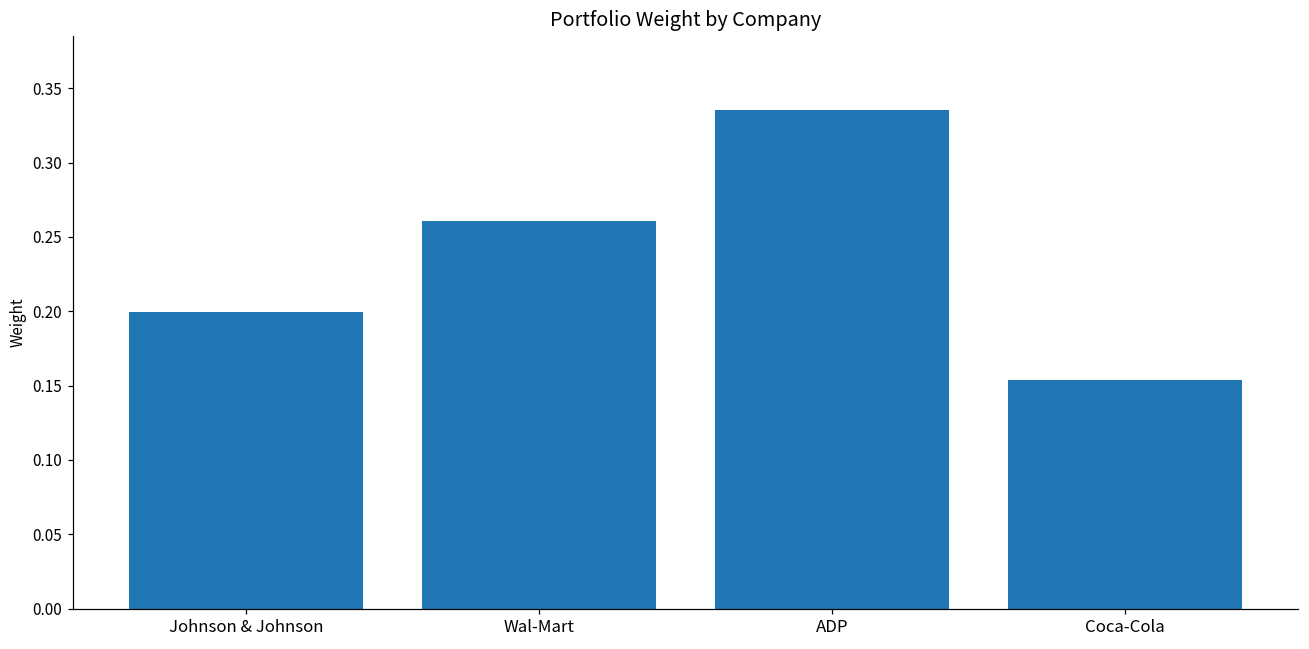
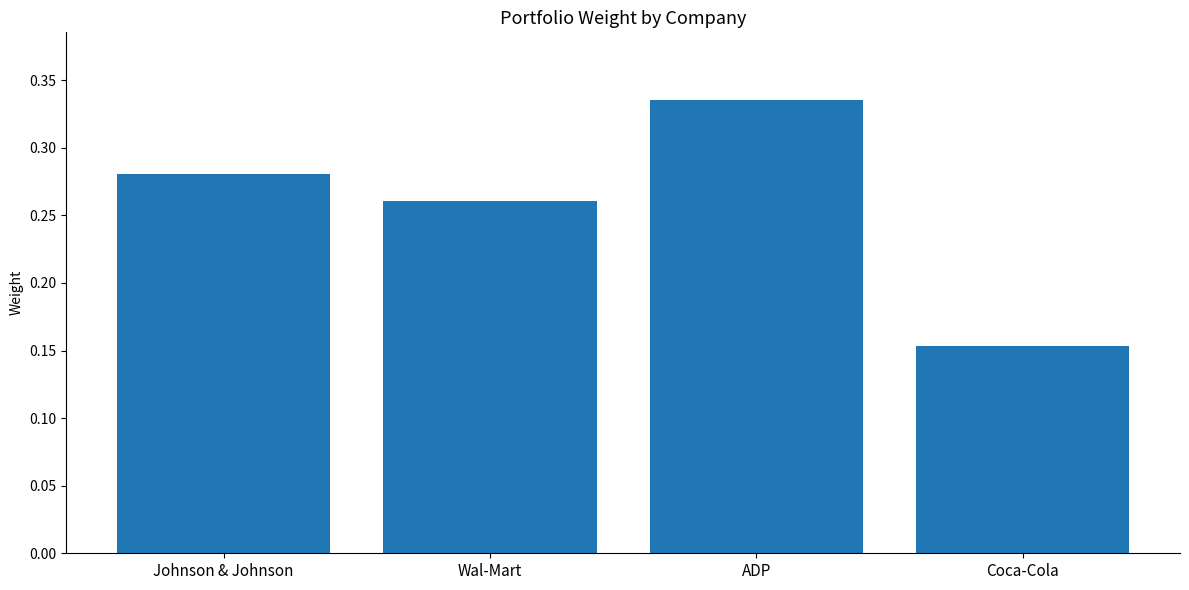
  {
-   "Johnson & Johnson": 0.199,
+   "Johnson & Johnson": 0.281,
    "Wal-Mart": 0.261,
    "ADP": 0.335,
    "Coca-Cola": 0.154
  }
